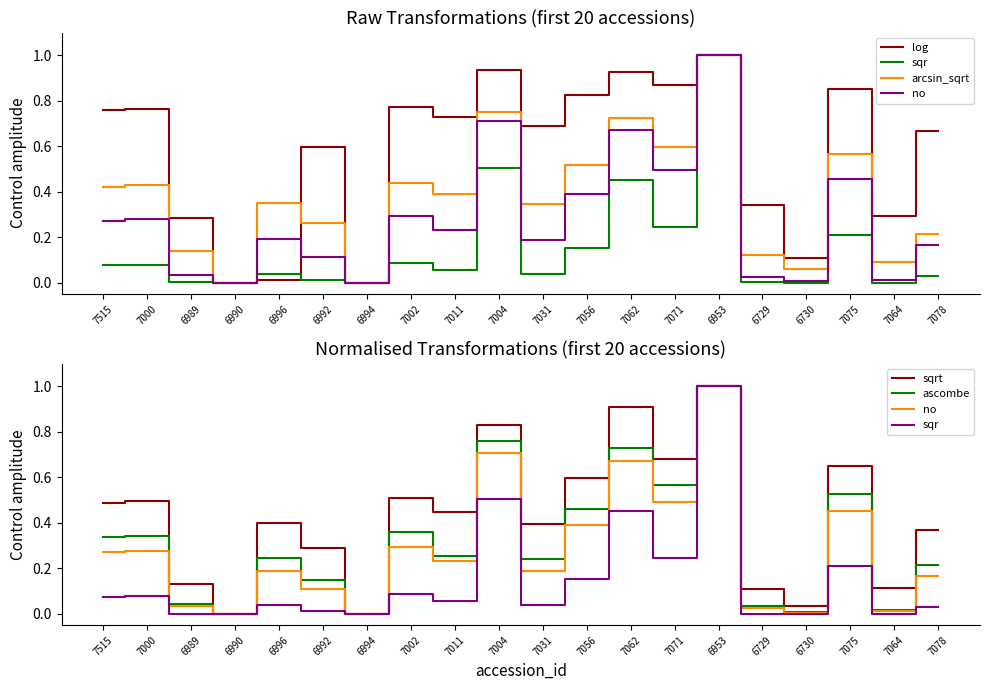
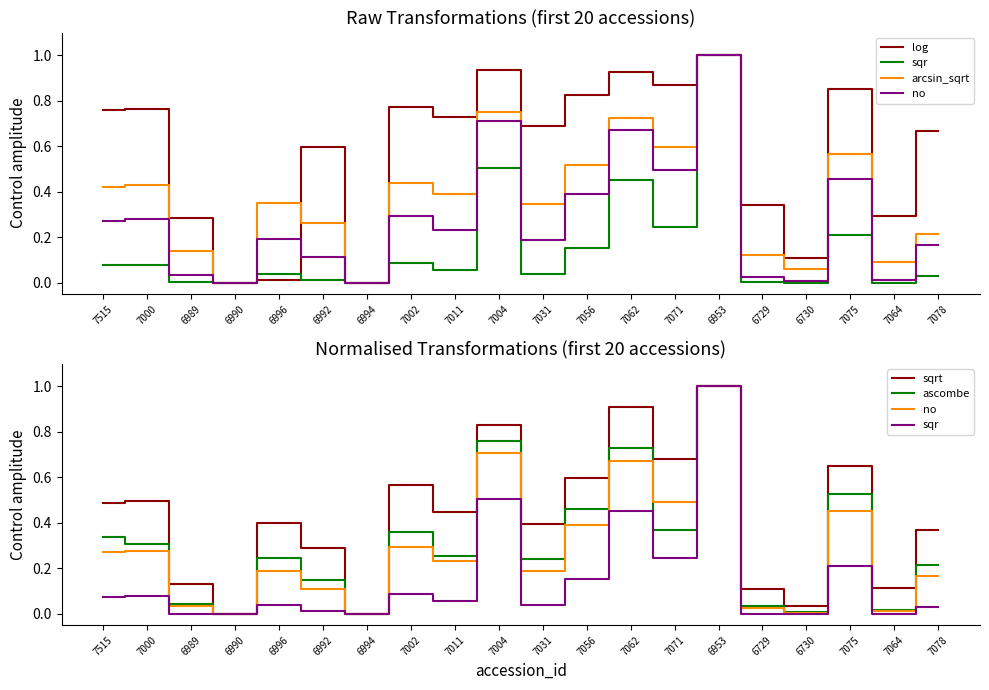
  {
    "Raw Transformations (first 20 accessions)": {
      "log": {
        "7515": 0.76,
        "7000": 0.76,
        "6989": 0.29,
        "6996": 0.01,
        "6992": 0.59,
        "7002": 0.77,
        "7011": 0.73,
        "7004": 0.94,
        "7031": 0.69,
        "7056": 0.82,
        "7062": 0.93,
        "7071": 0.87,
        "6729": 0.34,
        "6730": 0.11,
        "7075": 0.85,
        "7064": 0.29,
        "7078": 0.67
      },
      "arcsin_sqrt": {
        "7515": 0.42,
        "7000": 0.43,
        "6989": 0.14,
        "6996": 0.35,
        "6992": 0.26,
        "7002": 0.44,
        "7011": 0.39,
        "7004": 0.75,
        "7031": 0.35,
        "7056": 0.52,
        "7062": 0.72,
        "7071": 0.59,
        "6729": 0.12,
        "6730": 0.06,
        "7075": 0.56,
        "7064": 0.09,
        "7078": 0.22
      }
    },
    "Normalised Transformations (first 20 accessions)": {
      "sqrt": {
        "7515": 0.49,
        "7000": 0.50,
        "6989": 0.13,
        "6996": 0.40,
        "6992": 0.29,
-       "7002": 0.51,
+       "7002": 0.57,
        "7011": 0.45,
        "7004": 0.83,
        "7031": 0.40,
        "7056": 0.60,
        "7062": 0.91,
        "7071": 0.68,
        "6729": 0.11,
        "6730": 0.04,
        "7075": 0.65,
        "7064": 0.11,
        "7078": 0.37
      },
      "ascombe": {
        "7515": 0.34,
-       "7000": 0.34,
+       "7000": 0.31,
        "6989": 0.05,
        "6996": 0.24,
        "6992": 0.15,
        "7002": 0.36,
        "7011": 0.25,
        "7004": 0.76,
        "7031": 0.24,
        "7056": 0.46,
        "7062": 0.73,
-       "7071": 0.57,
+       "7071": 0.37,
        "7075": 0.53,
        "7078": 0.22
      },
      "no": {
        "7515": 0.27,
        "7000": 0.28,
        "6989": 0.03,
        "6996": 0.19,
        "6992": 0.11,
        "7002": 0.29,
        "7011": 0.23,
        "7004": 0.71,
        "7031": 0.19,
        "7056": 0.39,
        "7062": 0.67,
        "7071": 0.49,
        "7075": 0.45,
        "7078": 0.17
      },
      "sqr": {
        "7515": 0.08,
        "7000": 0.08,
        "6989": 0.00,
        "6996": 0.04,
        "6992": 0.01,
        "7002": 0.09,
        "7011": 0.06,
        "7004": 0.51,
        "7031": 0.04,
        "7056": 0.15,
        "7062": 0.45,
        "7071": 0.25,
        "6729": 0.00,
        "7075": 0.21,
        "7064": 0.00,
        "7078": 0.03
      }
    }
  }
